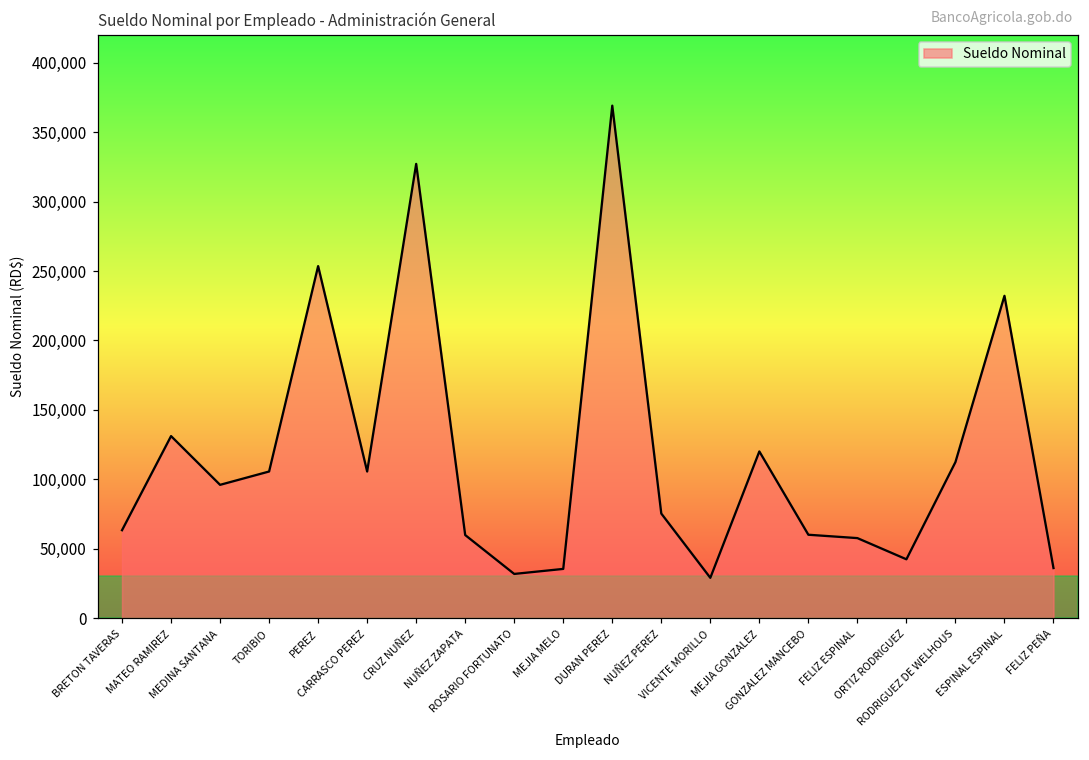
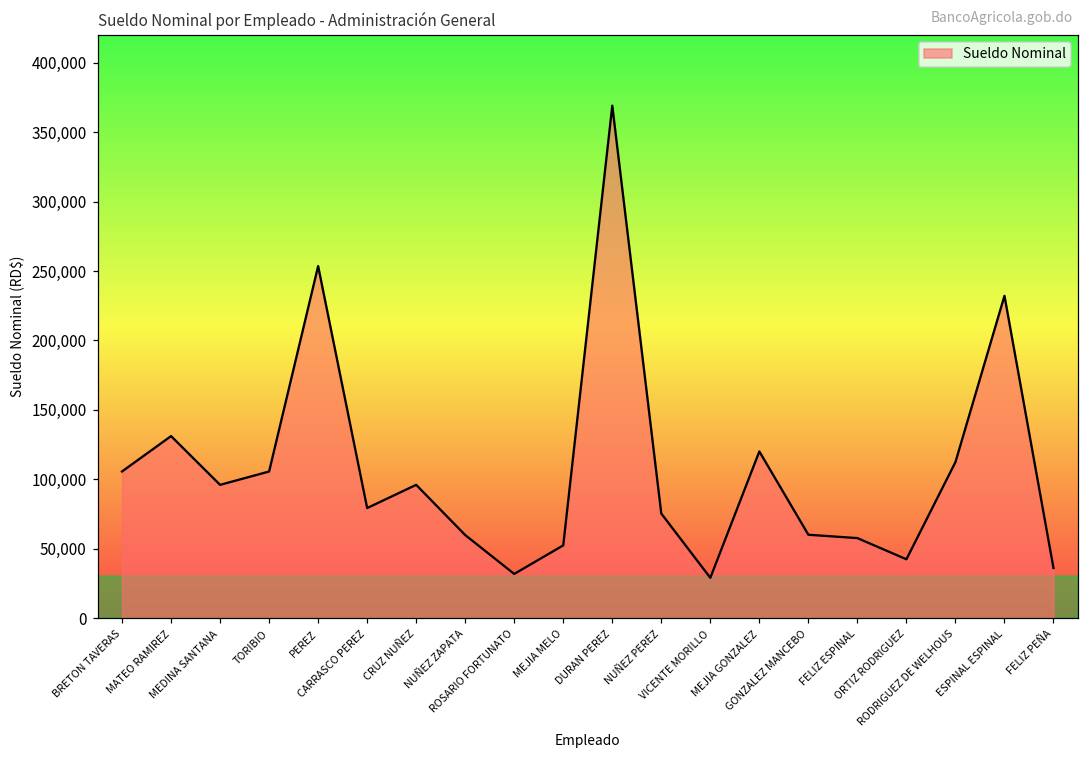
  {
-   "BRETON TAVERAS": "63,000",
+   "BRETON TAVERAS": "106,000",
    "MATEO RAMIREZ": "131,000",
    "MEDINA SANTANA": "96,000",
    "TORIBIO": "106,000",
    "PEREZ": "254,000",
-   "CARRASCO PEREZ": "106,000",
-   "CRUZ NUÑEZ": "327,000",
+   "CARRASCO PEREZ": "79,000",
+   "CRUZ NUÑEZ": "96,000",
    "NUÑEZ ZAPATA": "60,000",
    "ROSARIO FORTUNATO": "32,000",
-   "MEJIA MELO": "35,000",
+   "MEJIA MELO": "52,000",
    "DURAN PEREZ": "369,000",
    "NUÑEZ PEREZ": "75,000",
    "MEJIA GONZALEZ": "120,000",
    "GONZALEZ MANCEBO": "60,000",
    "FELIZ ESPINAL": "58,000",
    "ORTIZ RODRIGUEZ": "42,000",
    "RODRIGUEZ DE WELHOUS": "112,000",
    "ESPINAL ESPINAL": "232,000",
    "FELIZ PEÑA": "36,000"
  }
